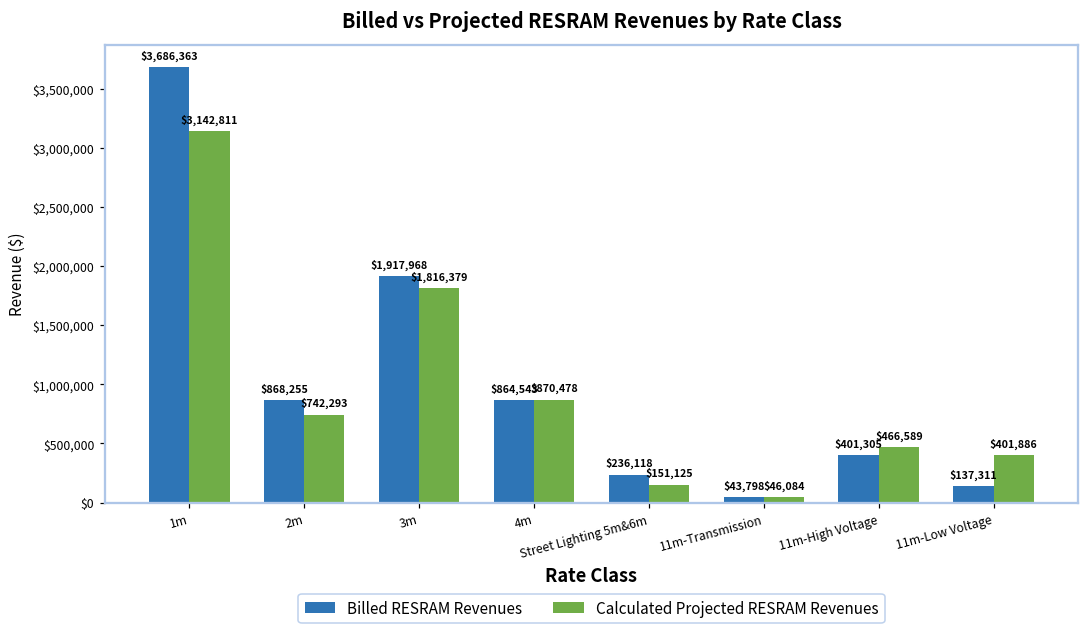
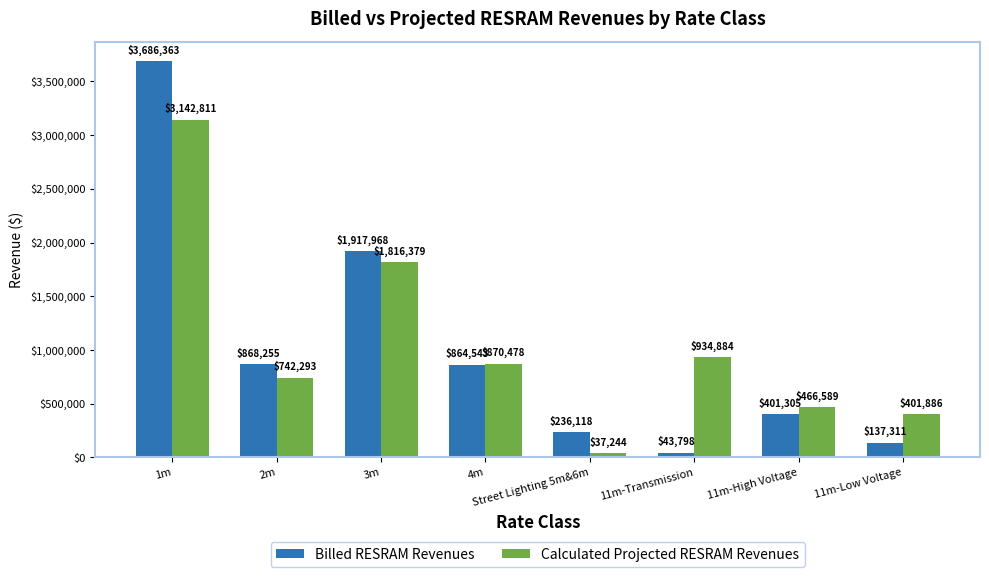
  {
    "Billed RESRAM Revenues": {
      "1m": "$3,686,363",
      "2m": "$868,255",
      "3m": "$1,917,968",
      "Street Lighting 5m&6m": "$236,118",
      "11m-Transmission": "$43,798",
      "11m-High Voltage": "$401,305",
      "11m-Low Voltage": "$137,311"
    },
    "Calculated Projected RESRAM Revenues": {
      "1m": "$3,142,811",
      "2m": "$742,293",
      "3m": "$1,816,379",
-     "Street Lighting 5m&6m": "$151,125",
-     "11m-Transmission": "$46,084",
+     "Street Lighting 5m&6m": "$37,244",
+     "11m-Transmission": "$934,884",
      "11m-High Voltage": "$466,589",
      "11m-Low Voltage": "$401,886"
    }
  }
